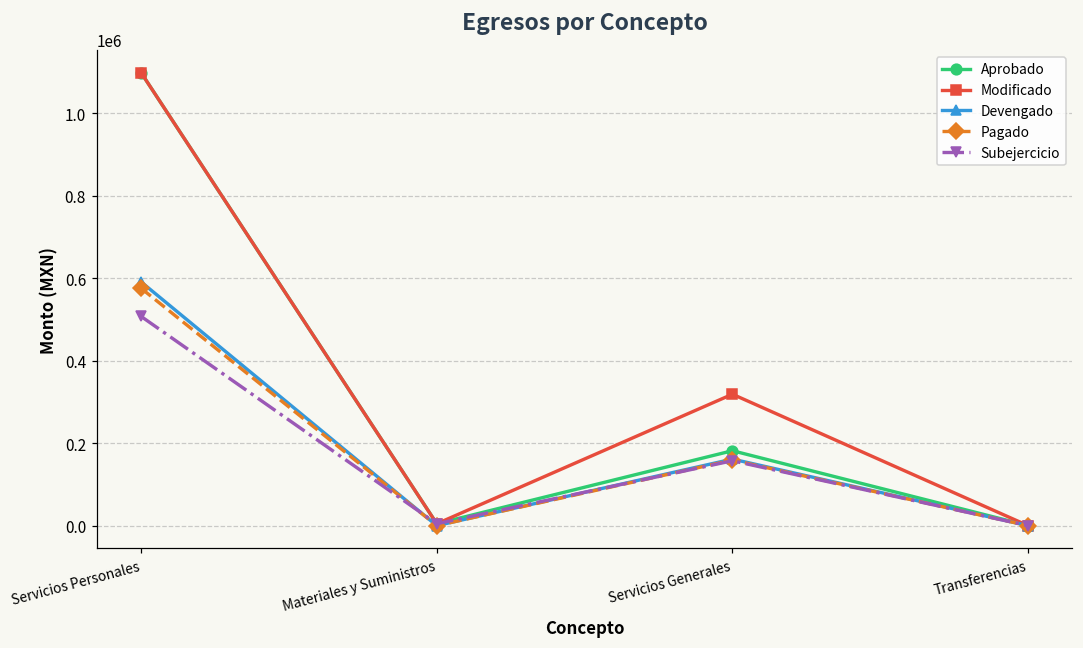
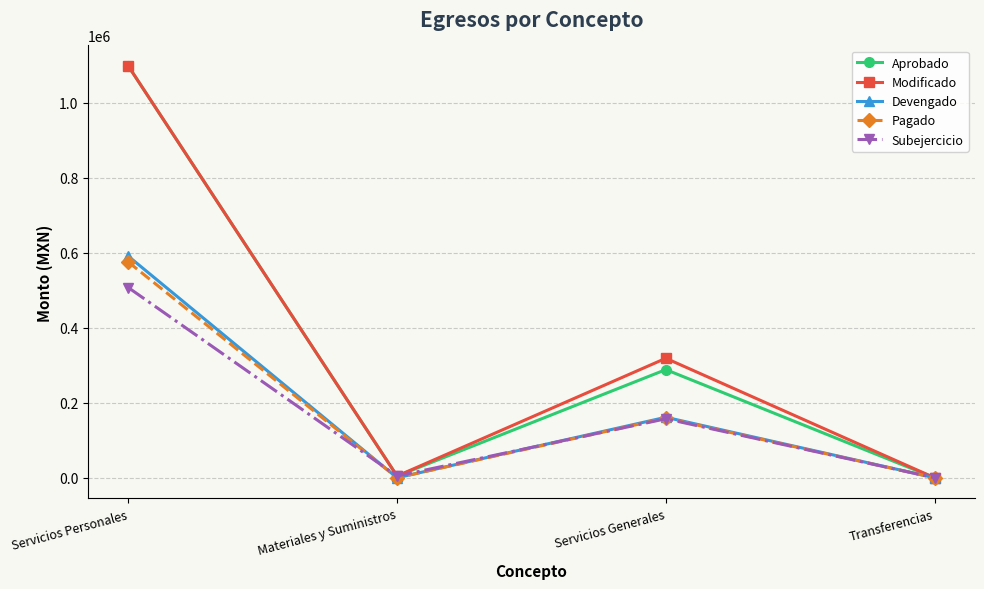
  {
    "Aprobado": {
-     "Servicios Generales": 180000
+     "Servicios Generales": 290000
    },
    "Devengado": {
      "Servicios Personales": 590000
    },
    "Subejercicio": {
      "Servicios Personales": 510000
    }
  }
